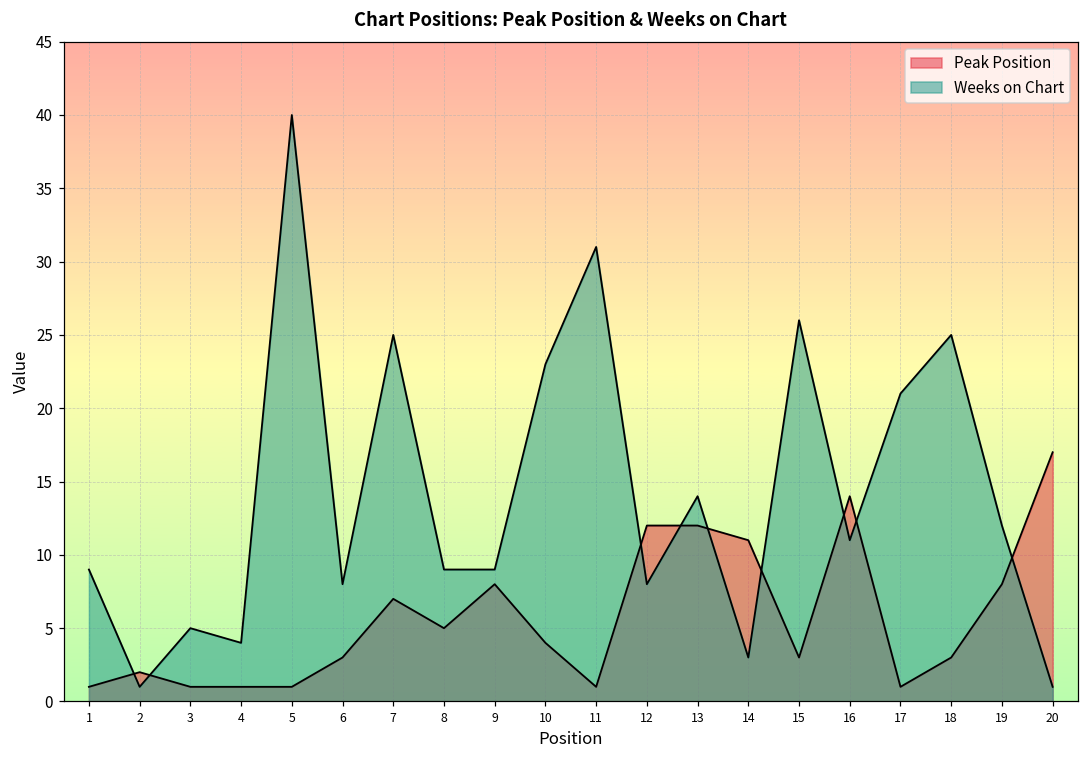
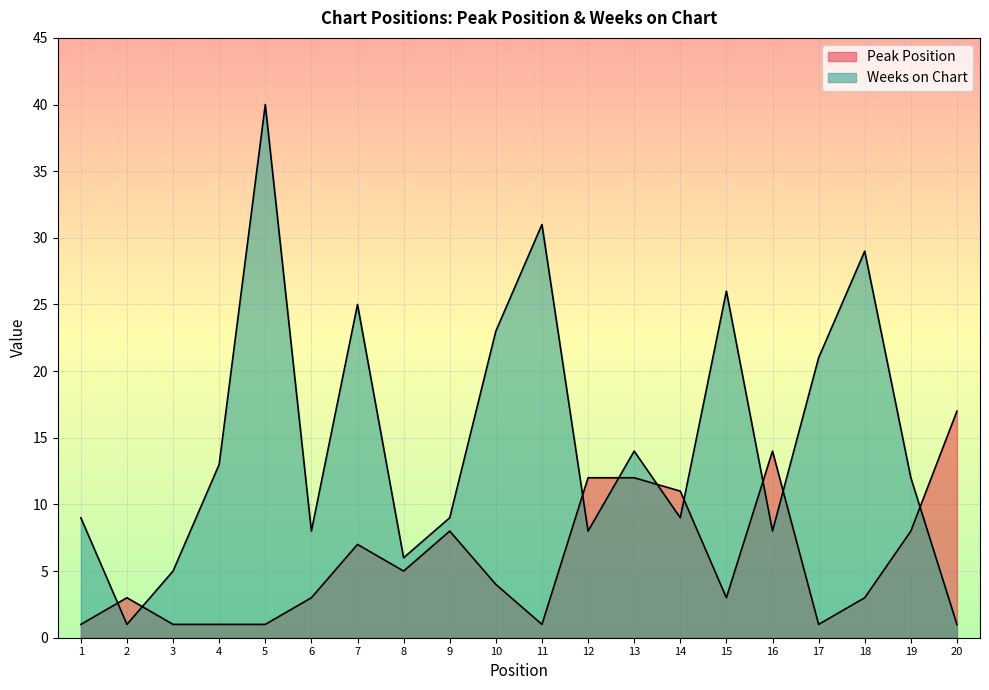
  {
    "Peak Position": {
      "1": 1,
-     "2": 2,
+     "2": 3,
      "3": 1,
      "4": 1,
      "5": 1,
      "6": 3,
      "7": 7,
      "8": 5,
      "9": 8,
      "10": 4,
      "11": 1,
      "12": 12,
      "13": 12,
      "14": 11,
      "15": 3,
      "16": 14,
      "17": 1,
      "18": 3,
      "19": 8,
      "20": 17
    },
    "Weeks on Chart": {
      "1": 9,
      "2": 1,
      "3": 5,
-     "4": 4,
+     "4": 13,
      "5": 40,
      "6": 8,
      "7": 25,
-     "8": 9,
+     "8": 6,
      "9": 9,
      "10": 23,
      "11": 31,
      "12": 8,
      "13": 14,
-     "14": 3,
+     "14": 9,
      "15": 26,
-     "16": 11,
+     "16": 8,
      "17": 21,
-     "18": 25,
+     "18": 29,
      "19": 12,
      "20": 1
    }
  }
